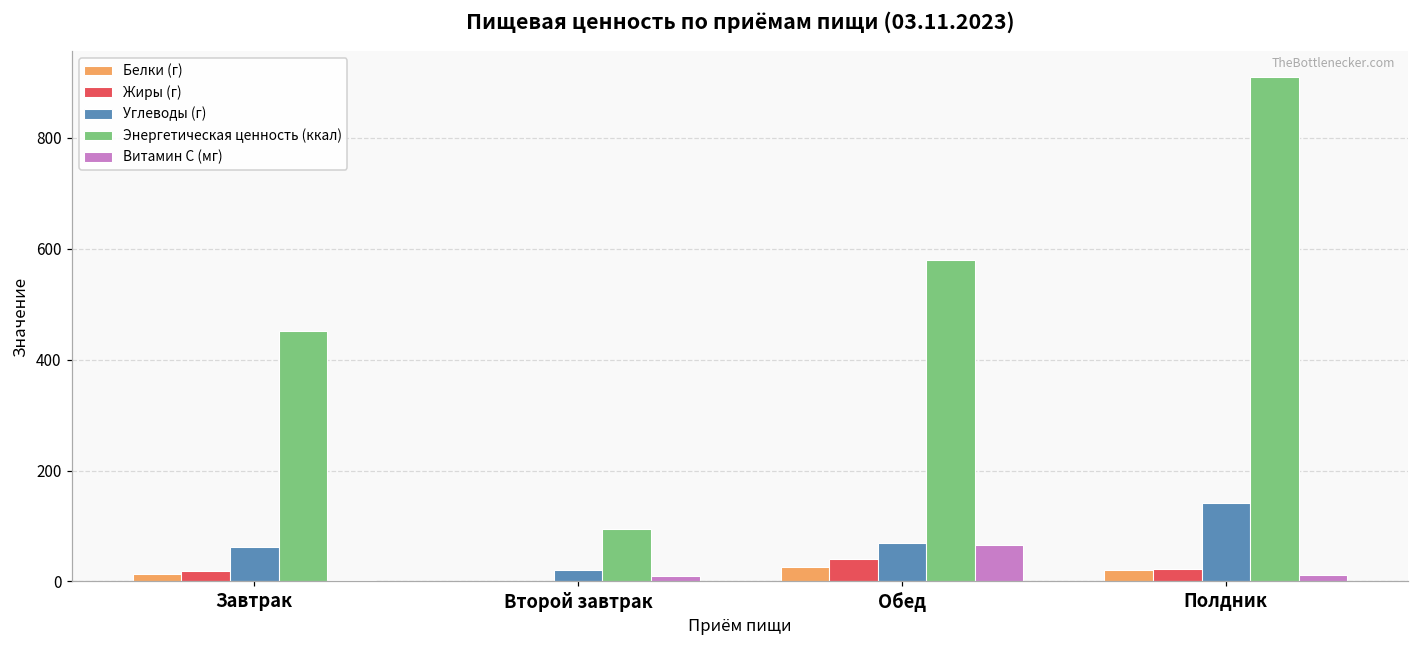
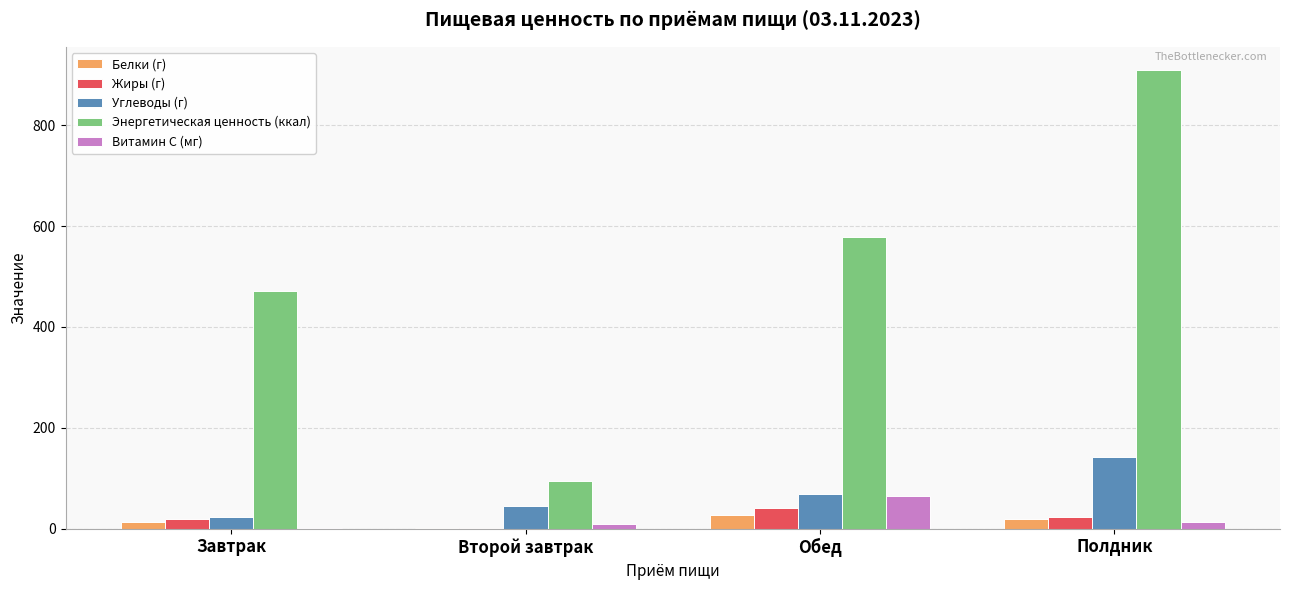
  {
    "Белки (г)": {
      "Завтрак": 10,
      "Обед": 30,
      "Полдник": 20
    },
    "Жиры (г)": {
      "Завтрак": 20,
      "Обед": 40,
      "Полдник": 20
    },
    "Углеводы (г)": {
-     "Завтрак": 60,
-     "Второй завтрак": 20,
+     "Завтрак": 20,
+     "Второй завтрак": 40,
      "Обед": 70,
      "Полдник": 140
    },
    "Энергетическая ценность (ккал)": {
-     "Завтрак": 450,
+     "Завтрак": 470,
      "Второй завтрак": 90,
      "Обед": 580,
      "Полдник": 910
    },
    "Витамин С (мг)": {
      "Второй завтрак": 10,
      "Обед": 70,
      "Полдник": 10
    }
  }
